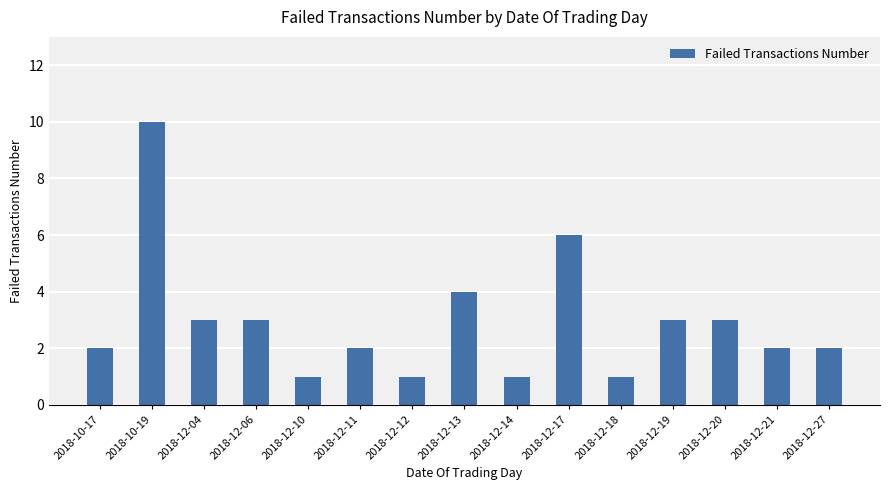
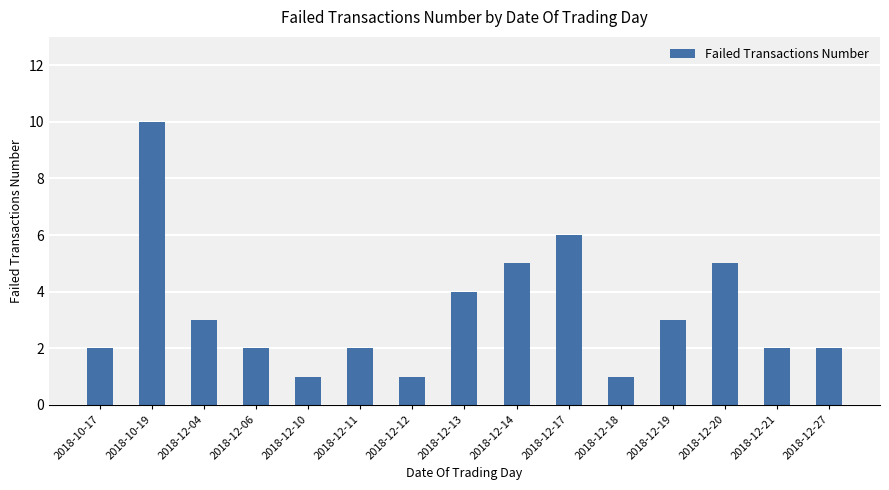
  {
    "2018-10-17": 2,
    "2018-10-19": 10,
    "2018-12-04": 3,
-   "2018-12-06": 3,
+   "2018-12-06": 2,
    "2018-12-10": 1,
    "2018-12-11": 2,
    "2018-12-12": 1,
    "2018-12-13": 4,
-   "2018-12-14": 1,
+   "2018-12-14": 5,
    "2018-12-17": 6,
    "2018-12-18": 1,
    "2018-12-19": 3,
-   "2018-12-20": 3,
+   "2018-12-20": 5,
    "2018-12-21": 2,
    "2018-12-27": 2
  }
